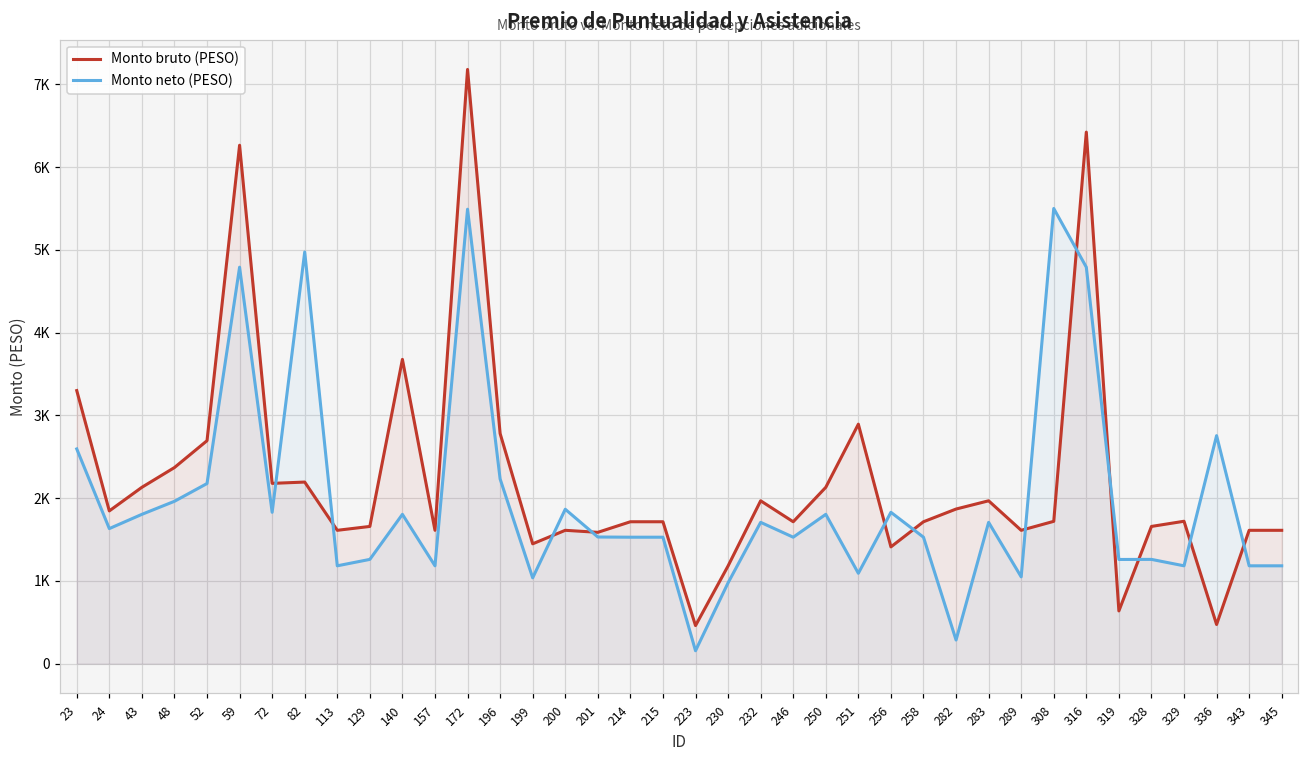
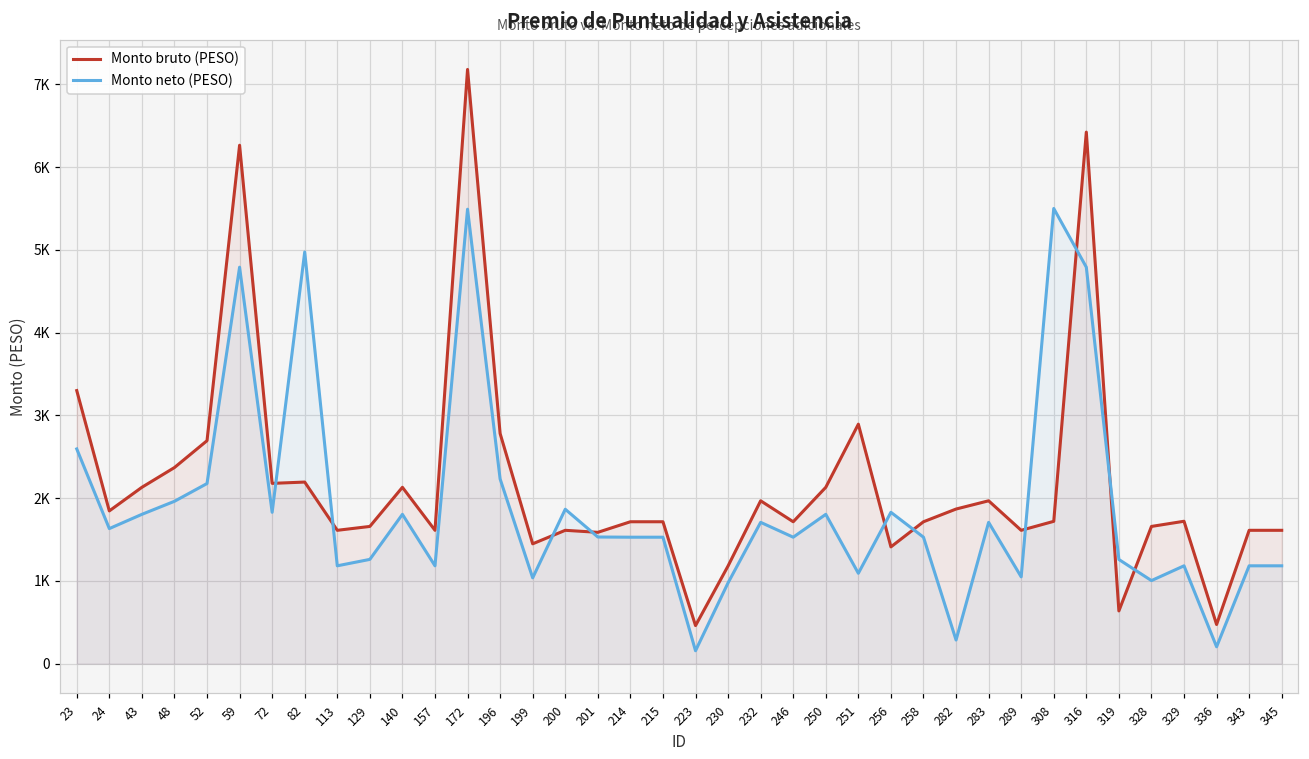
  {
    "Monto bruto (PESO)": {
      "23": 3300,
      "24": 1800,
      "43": 2100,
      "48": 2400,
      "52": 2700,
      "59": 6300,
      "72": 2200,
      "82": 2200,
      "113": 1600,
      "129": 1700,
-     "140": 3700,
+     "140": 2100,
      "157": 1600,
      "172": 7200,
      "196": 2800,
      "199": 1400,
      "200": 1600,
      "201": 1600,
      "214": 1700,
      "215": 1700,
      "223": 500,
      "230": 1200,
      "232": 2000,
      "246": 1700,
      "250": 2100,
      "251": 2900,
      "256": 1400,
      "258": 1700,
      "282": 1900,
      "283": 2000,
      "289": 1600,
      "308": 1700,
      "316": 6400,
      "319": 600,
      "328": 1700,
      "329": 1700,
      "336": 500,
      "343": 1600,
      "345": 1600
    },
    "Monto neto (PESO)": {
      "23": 2600,
      "24": 1600,
      "43": 1800,
      "48": 2000,
      "52": 2200,
      "59": 4800,
      "72": 1800,
      "82": 5000,
      "113": 1200,
      "129": 1300,
      "140": 1800,
      "157": 1200,
      "172": 5500,
      "196": 2200,
      "199": 1000,
      "200": 1900,
      "201": 1500,
      "214": 1500,
      "215": 1500,
      "223": 200,
      "230": 1000,
      "232": 1700,
      "246": 1500,
      "250": 1800,
      "251": 1100,
      "256": 1800,
      "258": 1500,
      "282": 300,
      "283": 1700,
      "289": 1000,
      "308": 5500,
      "316": 4800,
      "319": 1300,
-     "328": 1300,
+     "328": 1000,
      "329": 1200,
-     "336": 2800,
+     "336": 200,
      "343": 1200,
      "345": 1200
    }
  }
